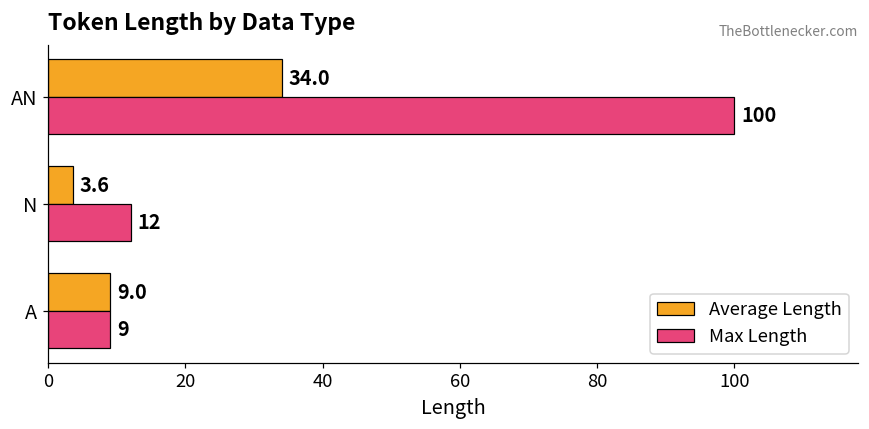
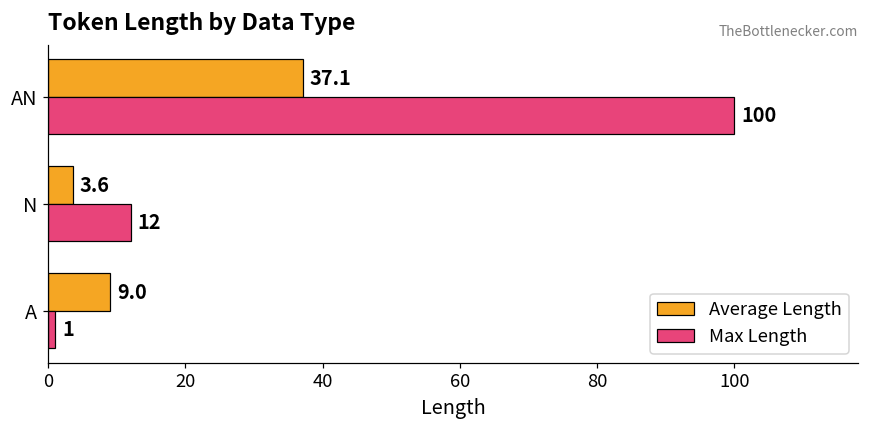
  {
    "Average Length": {
-     "AN": 34.0,
+     "AN": 37.1,
      "N": 3.6,
      "A": 9.0
    },
    "Max Length": {
      "AN": 100,
      "N": 12,
-     "A": 9
+     "A": 1
    }
  }
